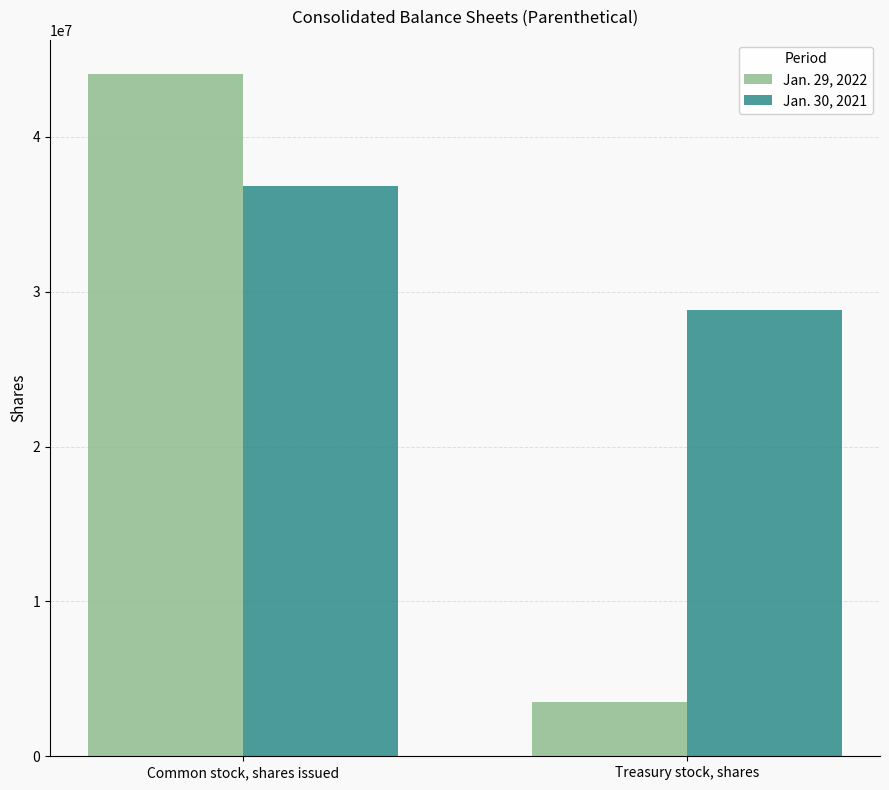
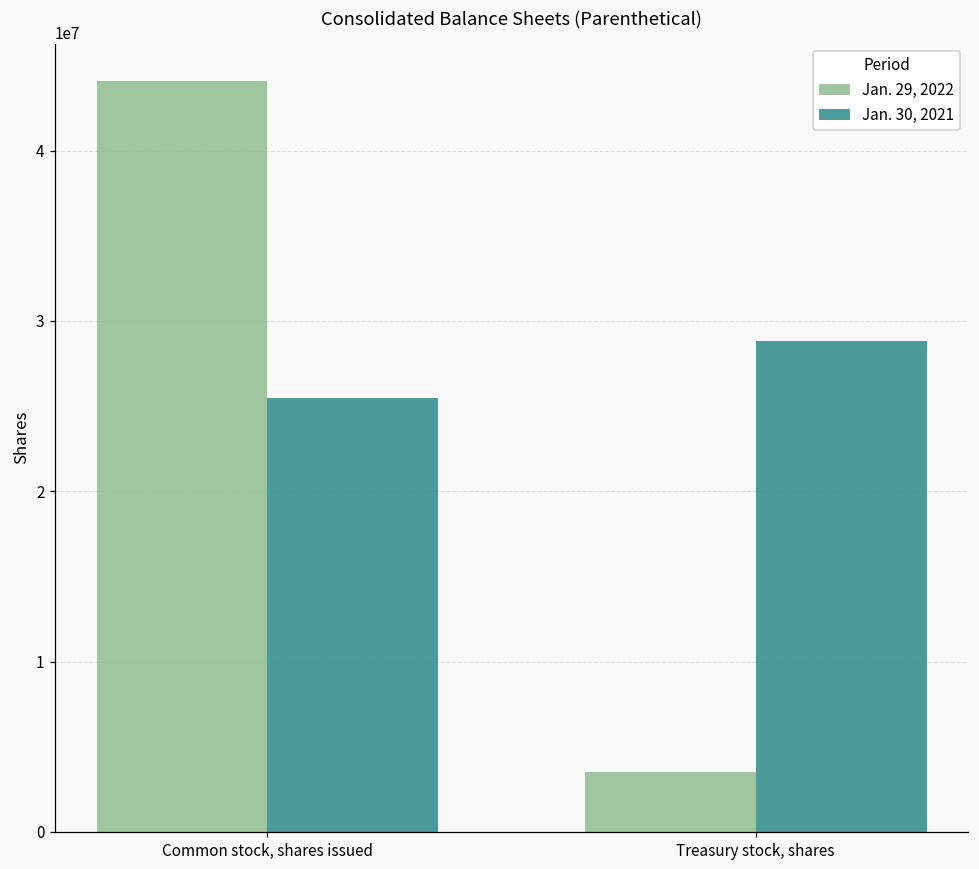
  {
    "Jan. 29, 2022": {
      "Common stock, shares issued": 44100000,
      "Treasury stock, shares": 3500000
    },
    "Jan. 30, 2021": {
-     "Common stock, shares issued": 36800000,
+     "Common stock, shares issued": 25500000,
      "Treasury stock, shares": 28800000
    }
  }
